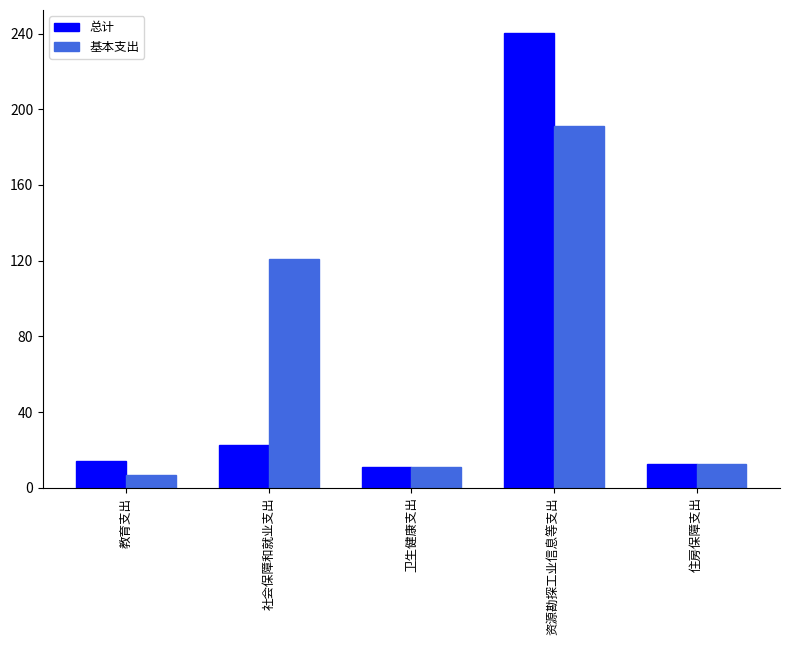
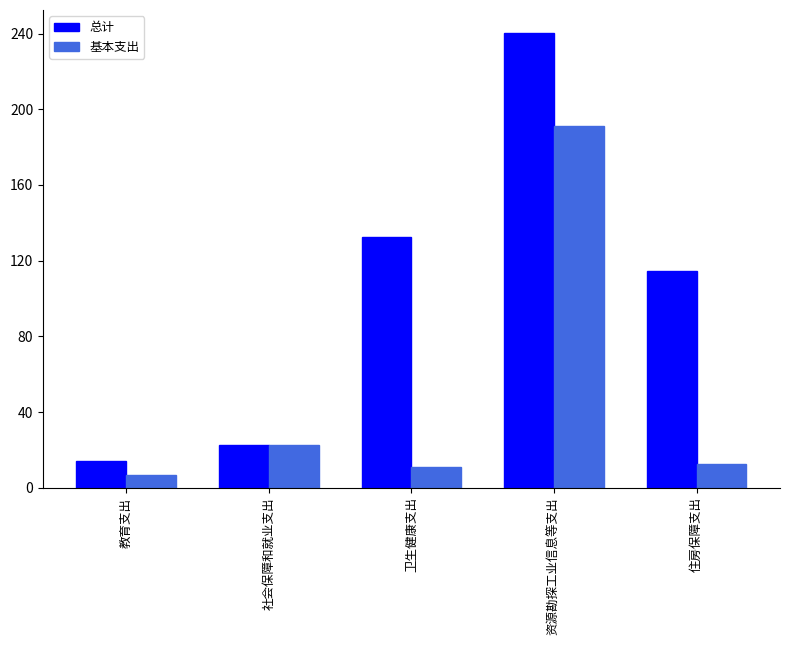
  {
    "总计": {
      "教育支出": 14,
      "社会保障和就业支出": 22,
-     "卫生健康支出": 11,
+     "卫生健康支出": 133,
      "资源勘探工业信息等支出": 240,
-     "住房保障支出": 13
+     "住房保障支出": 115
    },
    "基本支出": {
      "教育支出": 7,
-     "社会保障和就业支出": 121,
+     "社会保障和就业支出": 22,
      "卫生健康支出": 11,
      "资源勘探工业信息等支出": 191,
      "住房保障支出": 13
    }
  }
